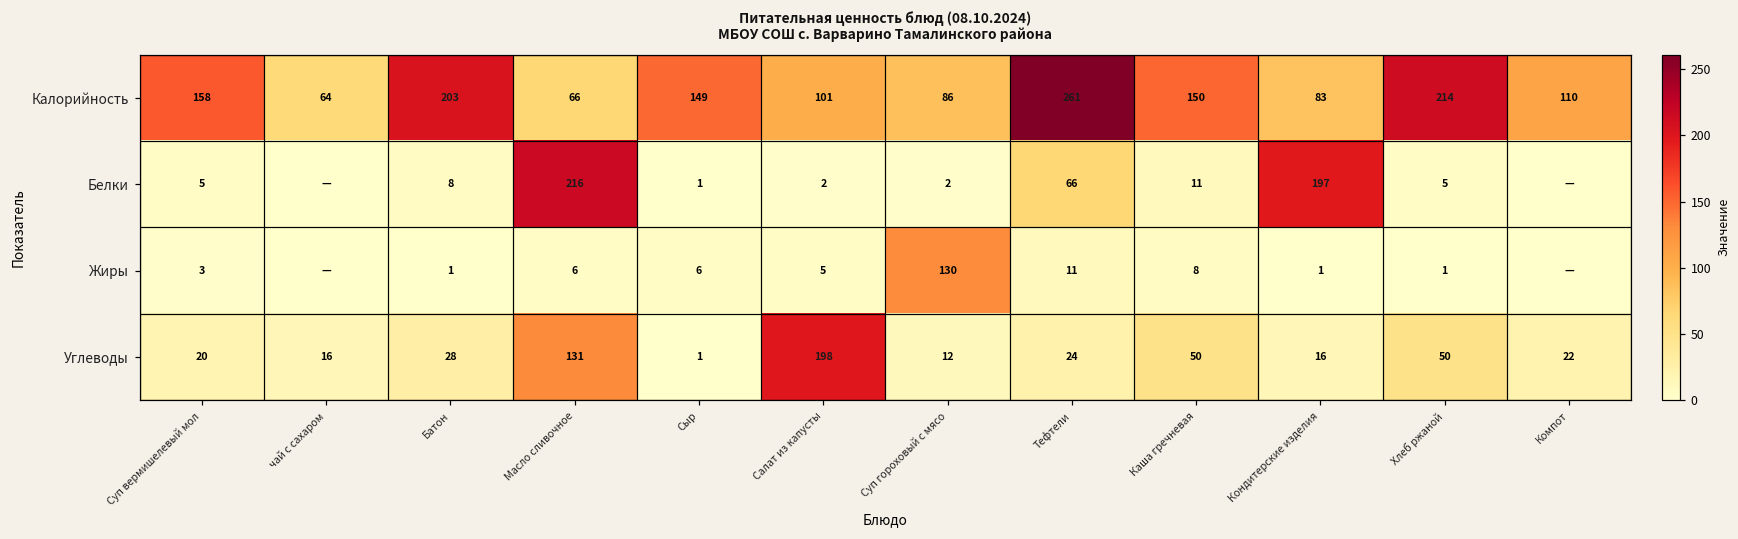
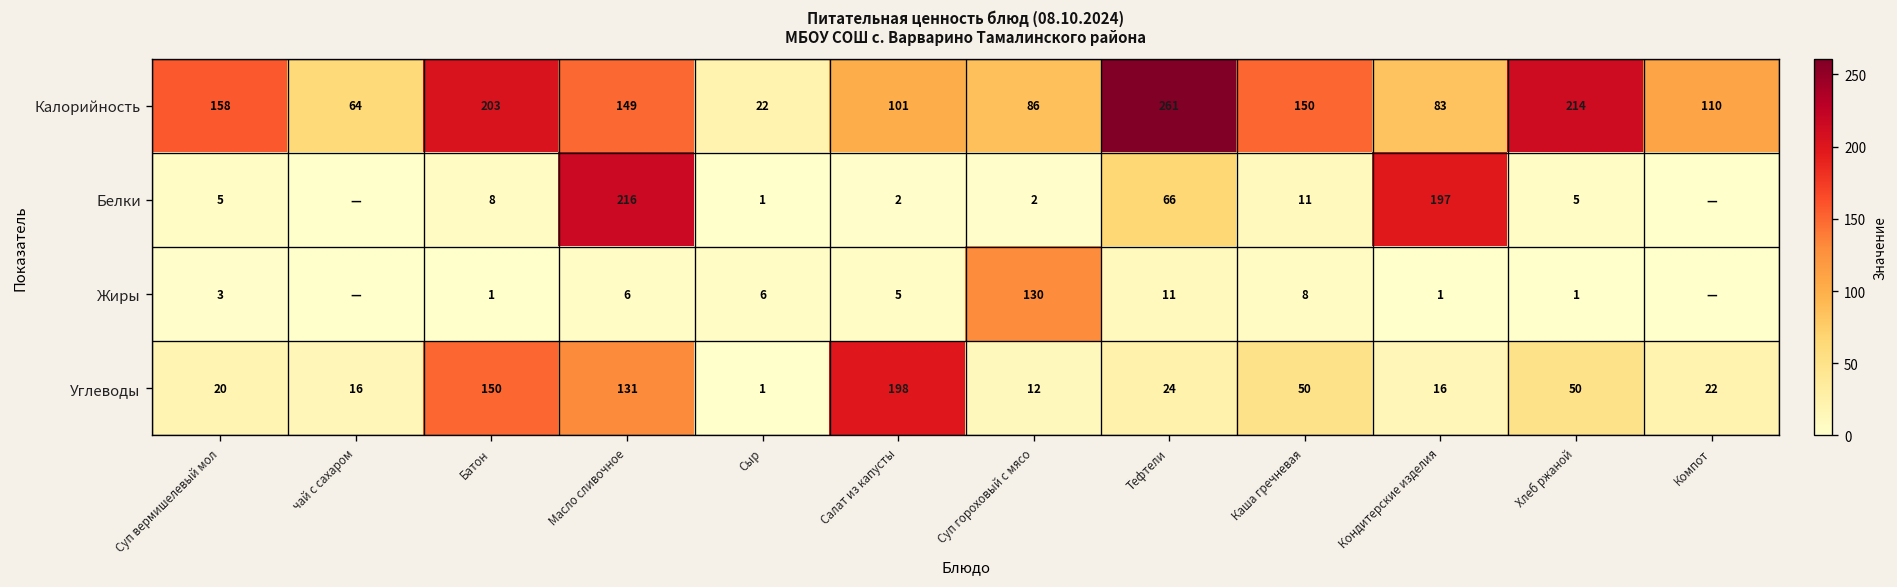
  {
    "Калорийность": {
      "Суп вермишелевый мол": 158,
      "чай с сахаром": 64,
      "Батон": 203,
-     "Масло сливочное": 66,
-     "Сыр": 149,
+     "Масло сливочное": 149,
+     "Сыр": 22,
      "Салат из капусты": 101,
      "Суп гороховый с мясо": 86,
      "Тефтели": 261,
      "Каша гречневая": 150,
      "Кондитерские изделия": 83,
      "Хлеб ржаной": 214,
      "Компот": 110
    },
    "Белки": {
      "Суп вермишелевый мол": 5,
      "Батон": 8,
      "Масло сливочное": 216,
      "Сыр": 1,
      "Салат из капусты": 2,
      "Суп гороховый с мясо": 2,
      "Тефтели": 66,
      "Каша гречневая": 11,
      "Кондитерские изделия": 197,
      "Хлеб ржаной": 5
    },
    "Жиры": {
      "Суп вермишелевый мол": 3,
      "Батон": 1,
      "Масло сливочное": 6,
      "Сыр": 6,
      "Салат из капусты": 5,
      "Суп гороховый с мясо": 130,
      "Тефтели": 11,
      "Каша гречневая": 8,
      "Кондитерские изделия": 1,
      "Хлеб ржаной": 1
    },
    "Углеводы": {
      "Суп вермишелевый мол": 20,
      "чай с сахаром": 16,
-     "Батон": 28,
+     "Батон": 150,
      "Масло сливочное": 131,
      "Сыр": 1,
      "Салат из капусты": 198,
      "Суп гороховый с мясо": 12,
      "Тефтели": 24,
      "Каша гречневая": 50,
      "Кондитерские изделия": 16,
      "Хлеб ржаной": 50,
      "Компот": 22
    }
  }
